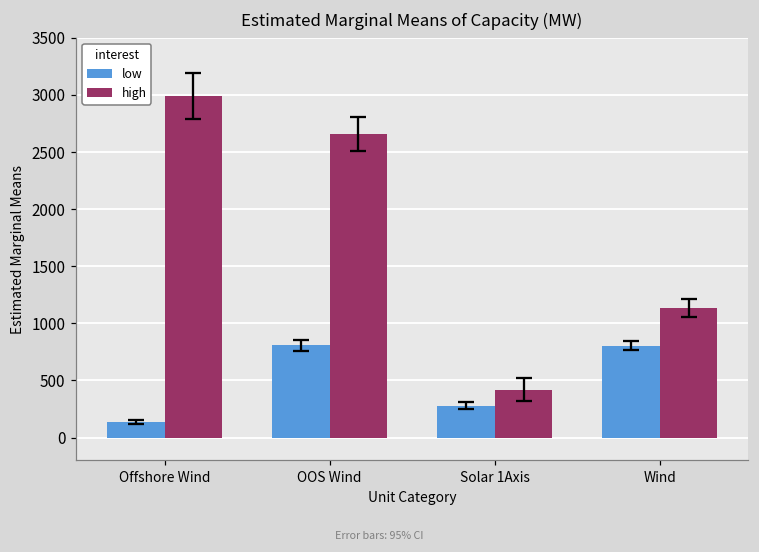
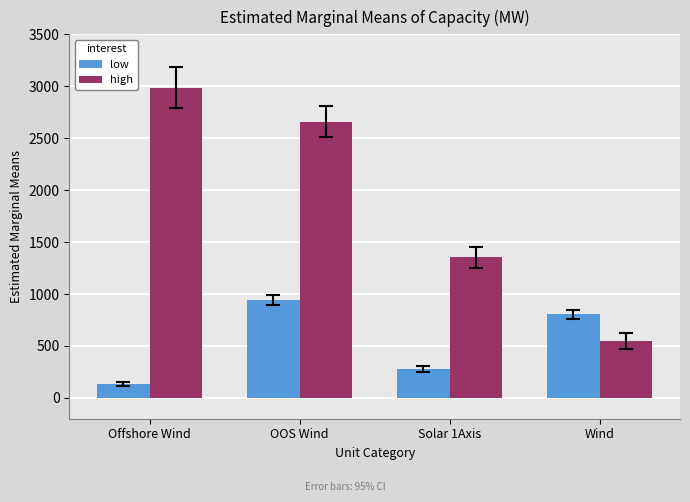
  {
    "low": {
      "Offshore Wind": 140,
-     "OOS Wind": 810,
+     "OOS Wind": 940,
      "Solar 1Axis": 280,
      "Wind": 800
    },
    "high": {
      "Offshore Wind": 2990,
      "OOS Wind": 2660,
-     "Solar 1Axis": 420,
-     "Wind": 1130
+     "Solar 1Axis": 1350,
+     "Wind": 550
    }
  }
